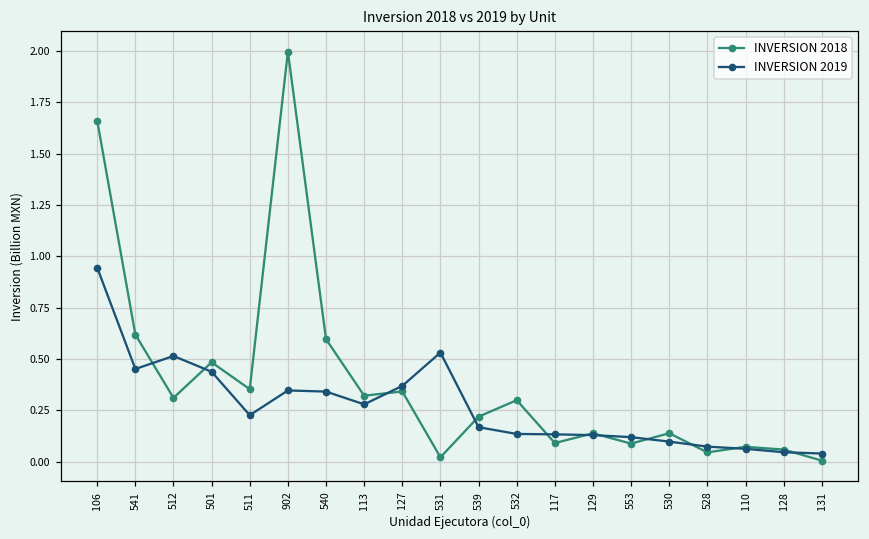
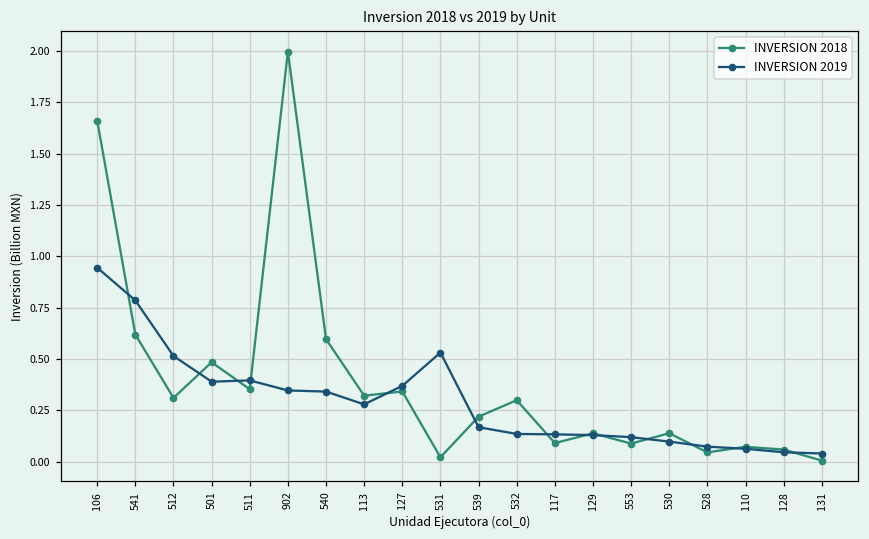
  {
    "INVERSION 2018": {
      "106": 1.66,
      "541": 0.62,
      "512": 0.31,
      "501": 0.48,
      "511": 0.35,
      "902": 2.00,
      "540": 0.60,
      "113": 0.32,
      "127": 0.34,
      "531": 0.02,
      "539": 0.22,
      "532": 0.30,
      "117": 0.09,
      "553": 0.09,
      "530": 0.14,
      "528": 0.05,
      "131": 0.01
    },
    "INVERSION 2019": {
      "106": 0.94,
-     "541": 0.45,
+     "541": 0.78,
      "512": 0.51,
-     "501": 0.44,
-     "511": 0.23,
+     "501": 0.39,
+     "511": 0.40,
      "902": 0.35,
      "540": 0.34,
      "113": 0.28,
      "127": 0.37,
      "531": 0.53,
      "539": 0.17,
      "532": 0.13,
      "117": 0.13,
      "553": 0.12,
      "530": 0.10,
      "528": 0.07,
      "131": 0.04
    }
  }
